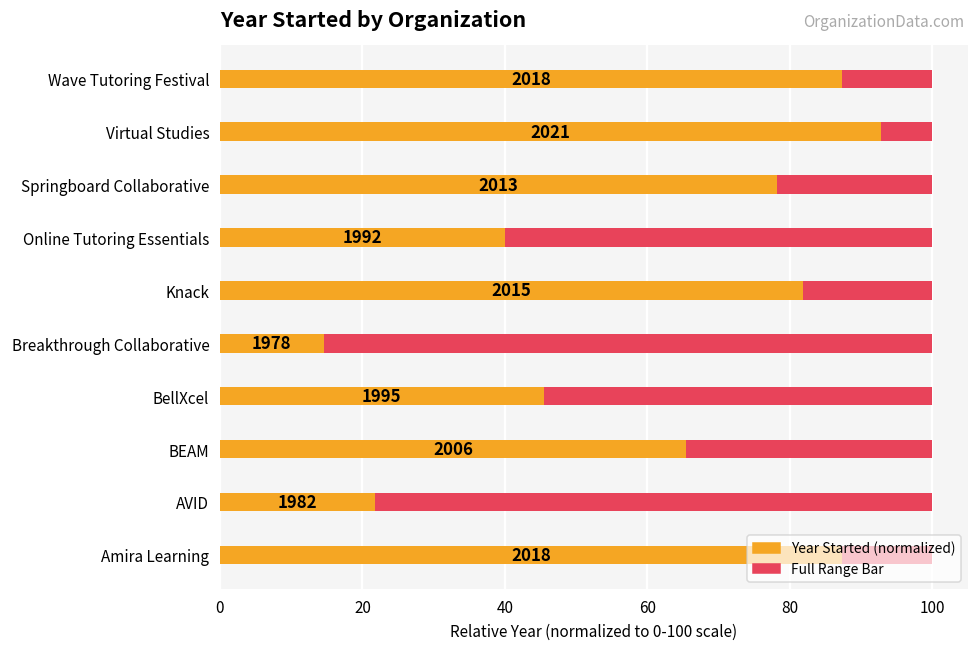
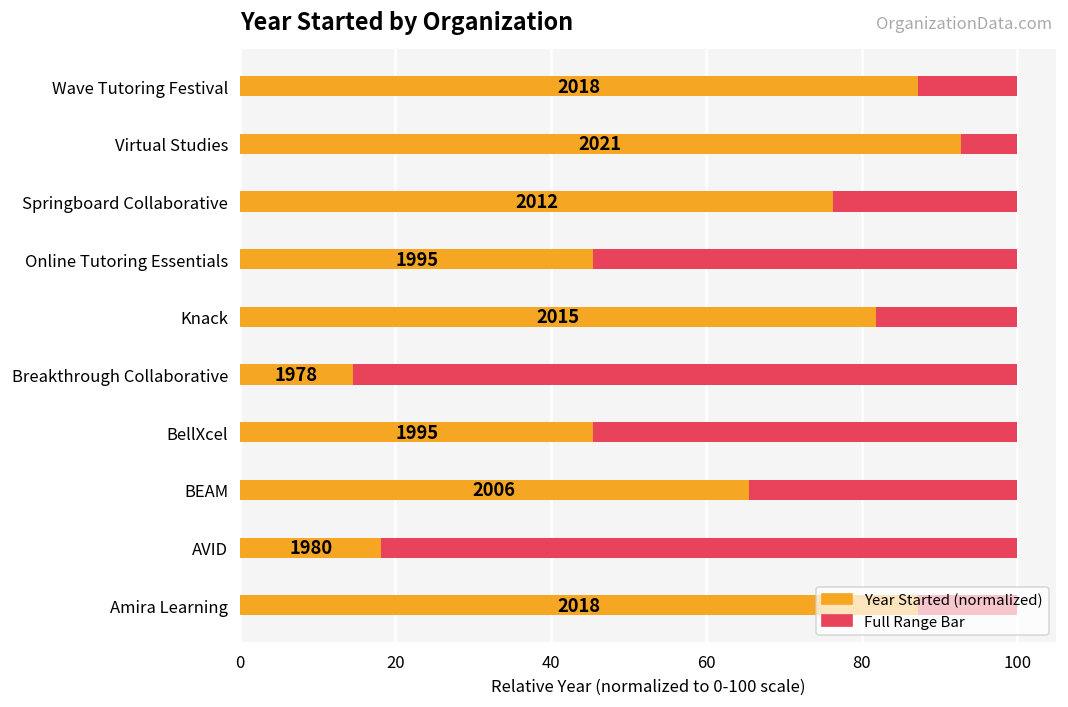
  {
    "Year Started (normalized)": {
-     "Springboard Collaborative": 2013,
-     "Online Tutoring Essentials": 1992,
-     "AVID": 1982
+     "Springboard Collaborative": 2012,
+     "Online Tutoring Essentials": 1995,
+     "AVID": 1980
    }
  }
